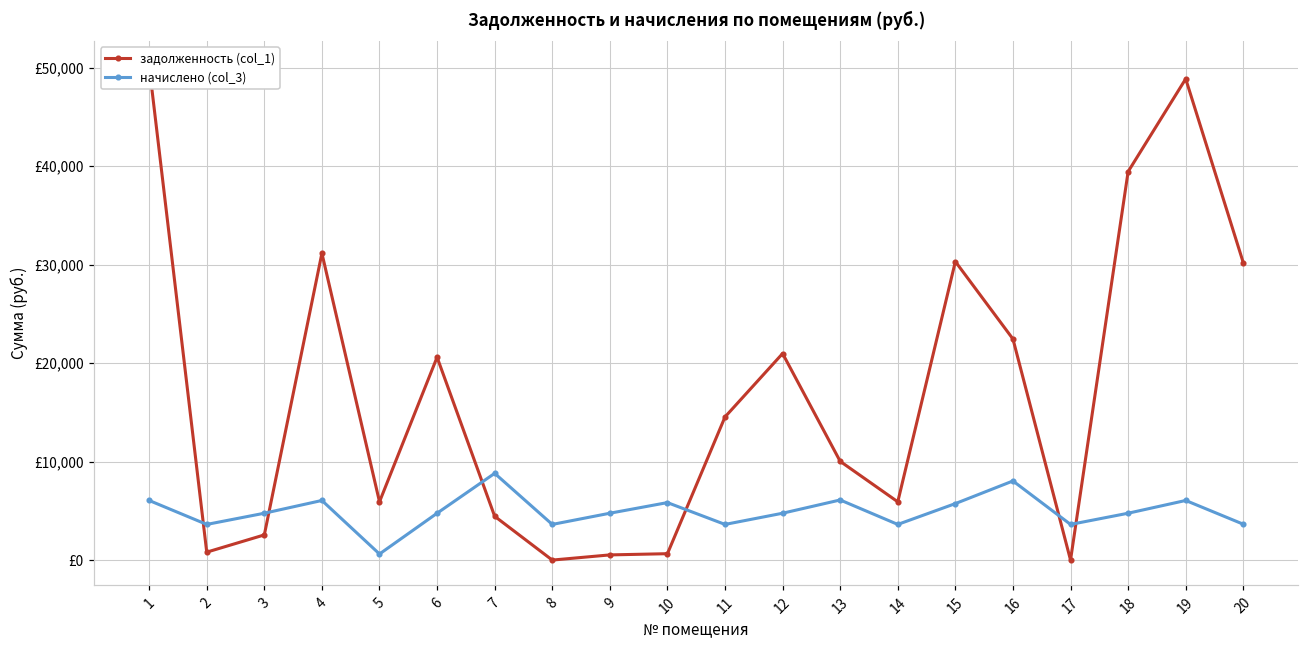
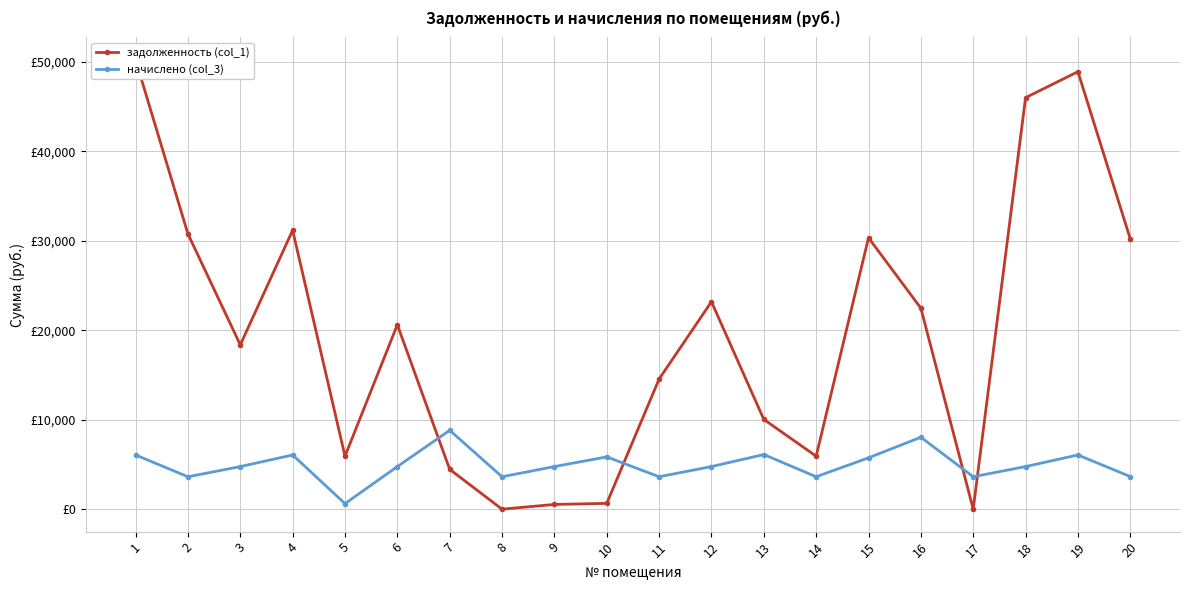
  {
    "задолженность (col_1)": {
-     "2": "£1,000",
-     "3": "£3,000",
+     "2": "£31,000",
+     "3": "£18,000",
      "4": "£31,000",
      "5": "£6,000",
      "6": "£21,000",
      "7": "£4,000",
      "8": "£0",
      "9": "£1,000",
      "10": "£1,000",
      "11": "£15,000",
-     "12": "£21,000",
+     "12": "£23,000",
      "13": "£10,000",
      "14": "£6,000",
      "15": "£30,000",
      "16": "£22,000",
      "17": "£0",
-     "18": "£39,000",
+     "18": "£46,000",
      "19": "£49,000",
      "20": "£30,000"
    },
    "начислено (col_3)": {
      "1": "£6,000",
      "2": "£4,000",
      "3": "£5,000",
      "4": "£6,000",
      "5": "£1,000",
      "6": "£5,000",
      "7": "£9,000",
      "8": "£4,000",
      "9": "£5,000",
      "10": "£6,000",
      "11": "£4,000",
      "12": "£5,000",
      "13": "£6,000",
      "14": "£4,000",
      "15": "£6,000",
      "16": "£8,000",
      "17": "£4,000",
      "18": "£5,000",
      "19": "£6,000",
      "20": "£4,000"
    }
  }
